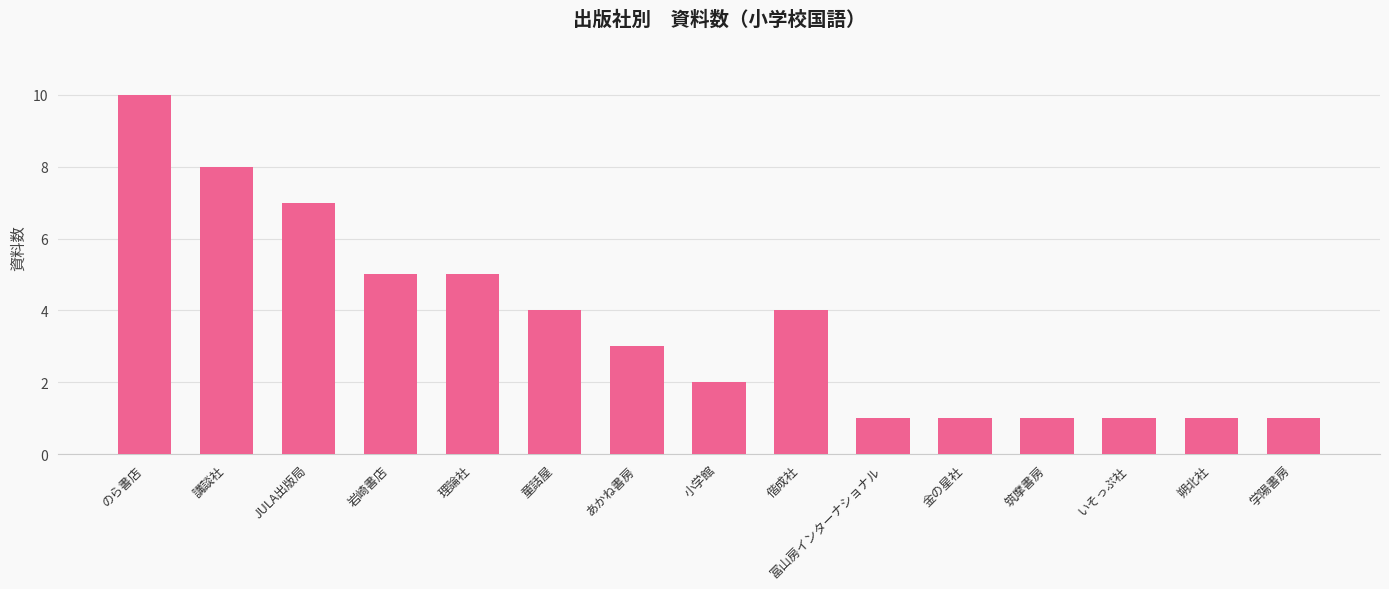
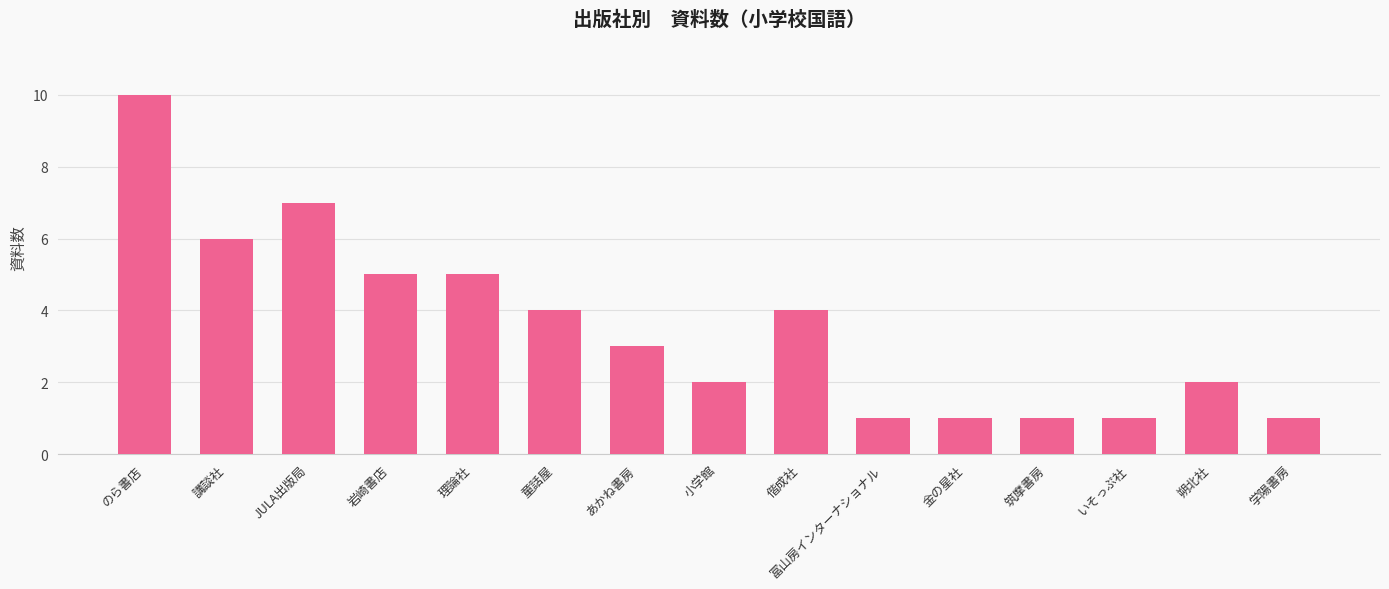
  {
    "のら書店": 10,
-   "講談社": 8,
+   "講談社": 6,
    "JULA出版局": 7,
    "岩崎書店": 5,
    "理論社": 5,
    "童話屋": 4,
    "あかね書房": 3,
    "小学館": 2,
    "偕成社": 4,
    "冨山房インターナショナル": 1,
    "金の星社": 1,
    "筑摩書房": 1,
    "いそっぷ社": 1,
-   "朔北社": 1,
+   "朔北社": 2,
    "学陽書房": 1
  }
